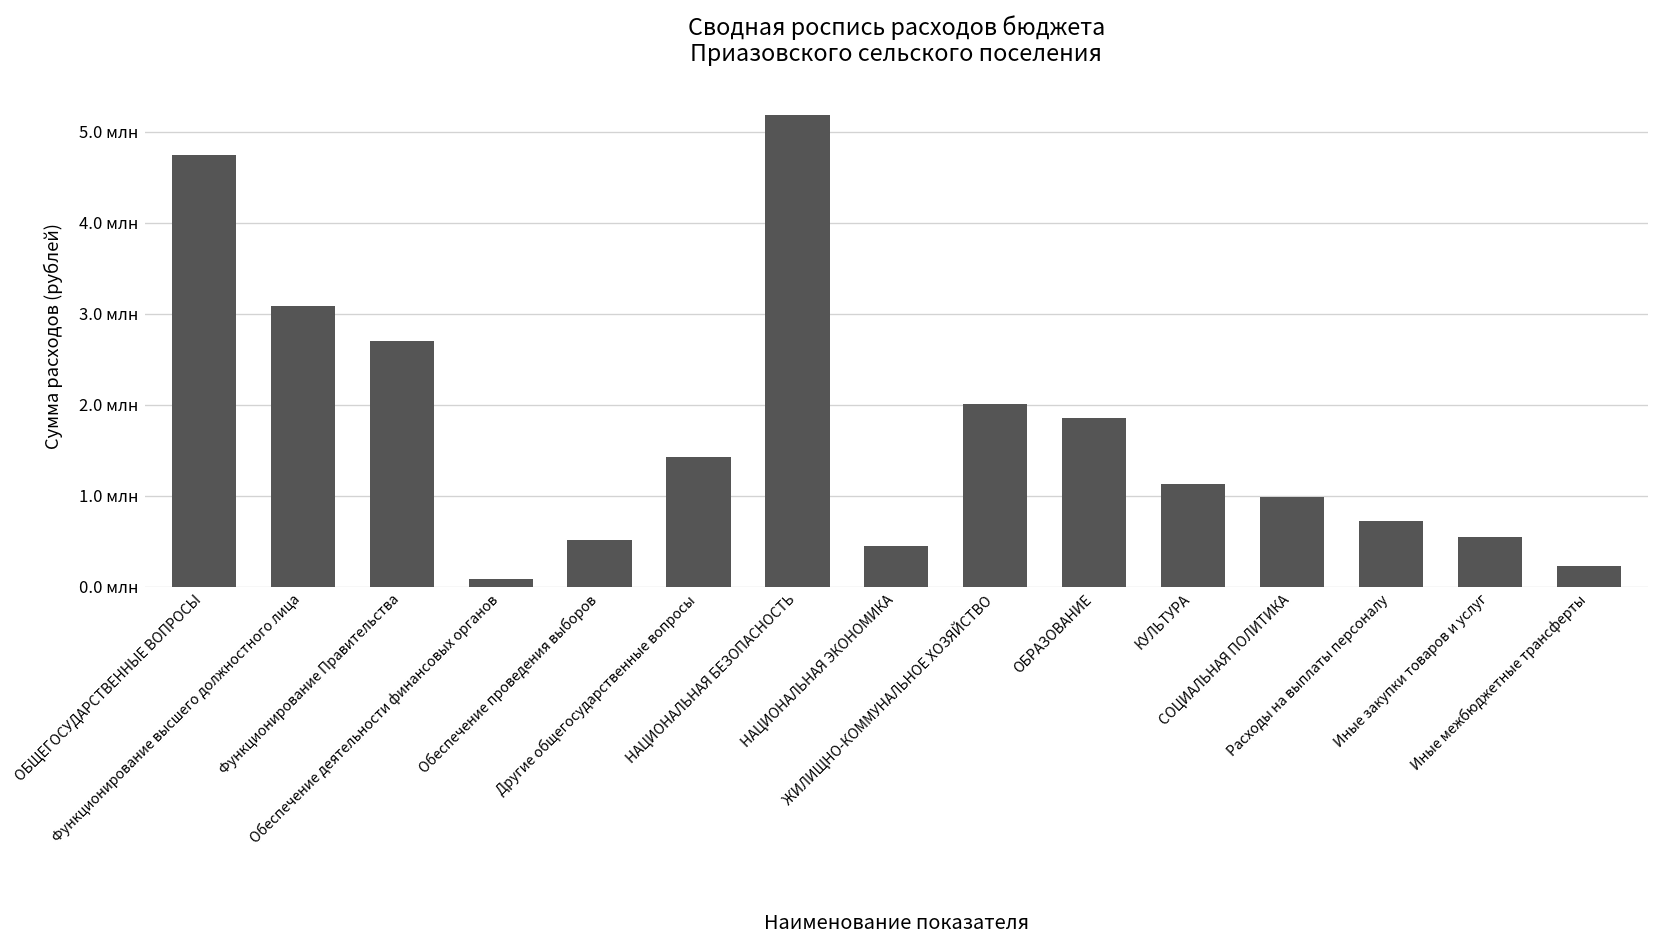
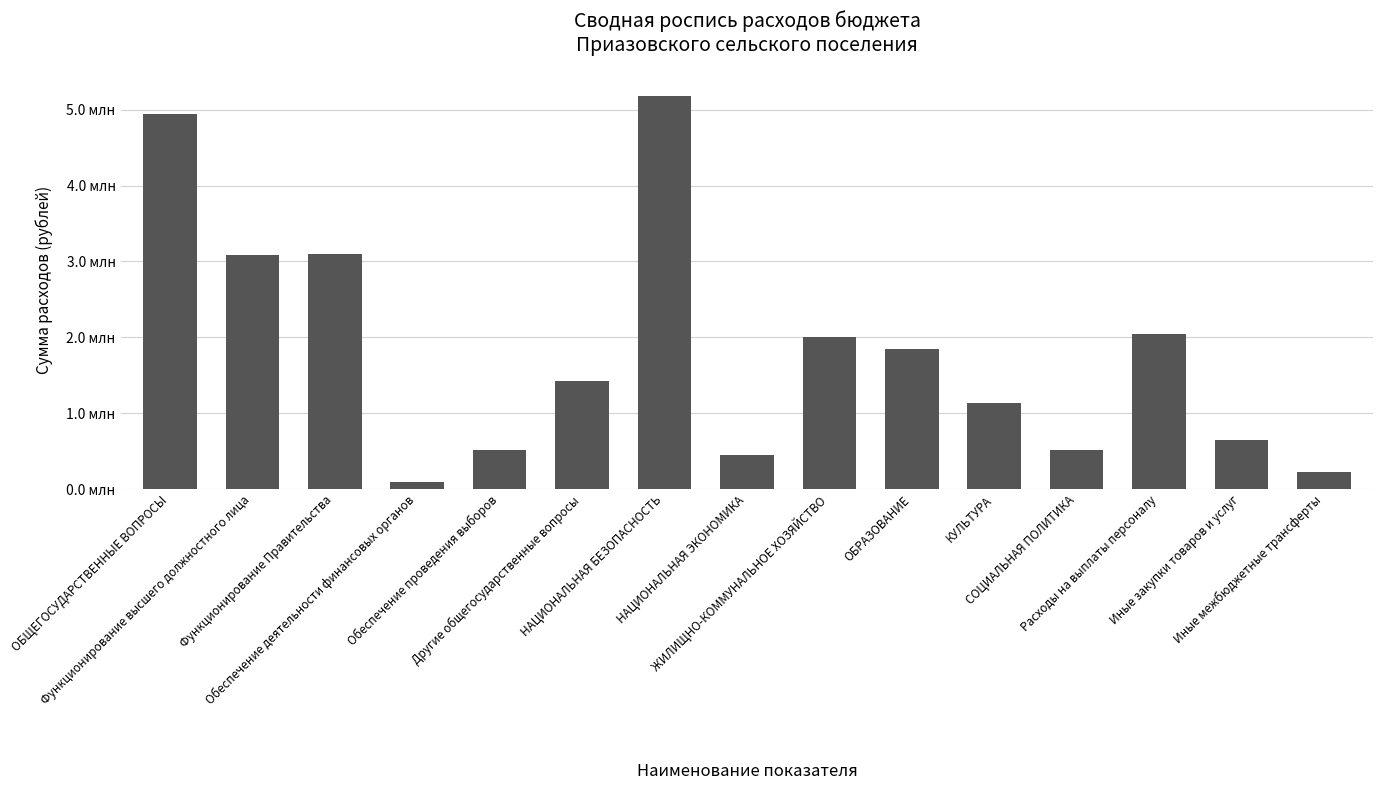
  {
-   "ОБЩЕГОСУДАРСТВЕННЫЕ ВОПРОСЫ": "4.7 млн",
+   "ОБЩЕГОСУДАРСТВЕННЫЕ ВОПРОСЫ": "4.9 млн",
    "Функционирование высшего должностного лица": "3.1 млн",
-   "Функционирование Правительства": "2.7 млн",
+   "Функционирование Правительства": "3.1 млн",
    "Обеспечение деятельности финансовых органов": "0.1 млн",
    "Обеспечение проведения выборов": "0.5 млн",
    "Другие общегосударственные вопросы": "1.4 млн",
    "НАЦИОНАЛЬНАЯ БЕЗОПАСНОСТЬ": "5.2 млн",
    "НАЦИОНАЛЬНАЯ ЭКОНОМИКА": "0.5 млн",
    "ЖИЛИЩНО-КОММУНАЛЬНОЕ ХОЗЯЙСТВО": "2.0 млн",
    "ОБРАЗОВАНИЕ": "1.8 млн",
    "КУЛЬТУРА": "1.1 млн",
-   "СОЦИАЛЬНАЯ ПОЛИТИКА": "1.0 млн",
-   "Расходы на выплаты персоналу": "0.7 млн",
-   "Иные закупки товаров и услуг": "0.5 млн",
+   "СОЦИАЛЬНАЯ ПОЛИТИКА": "0.5 млн",
+   "Расходы на выплаты персоналу": "2.0 млн",
+   "Иные закупки товаров и услуг": "0.7 млн",
    "Иные межбюджетные трансферты": "0.2 млн"
  }
